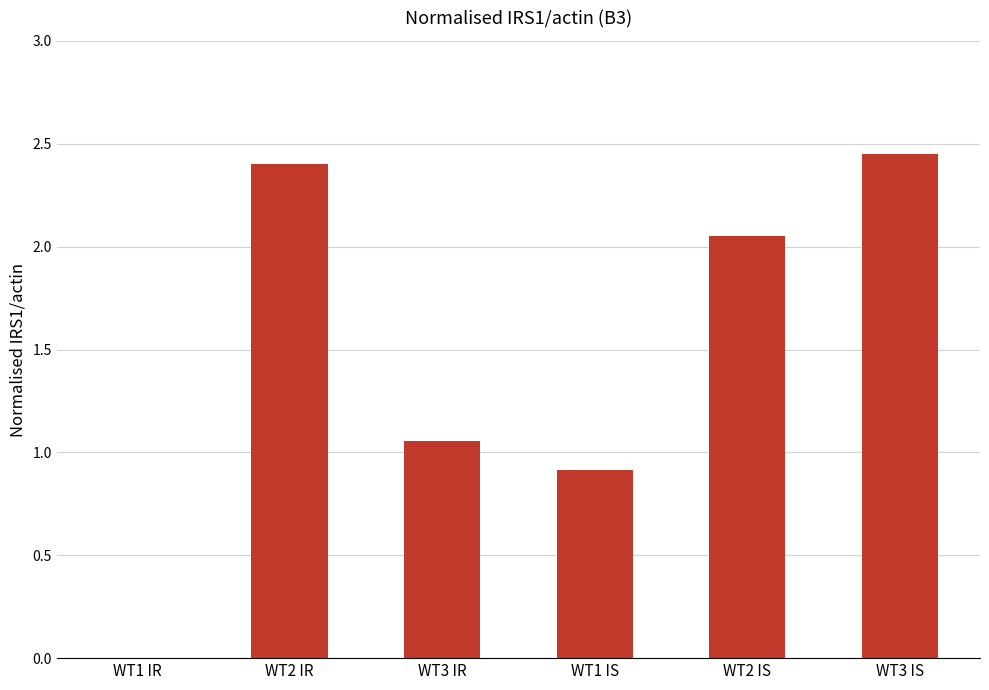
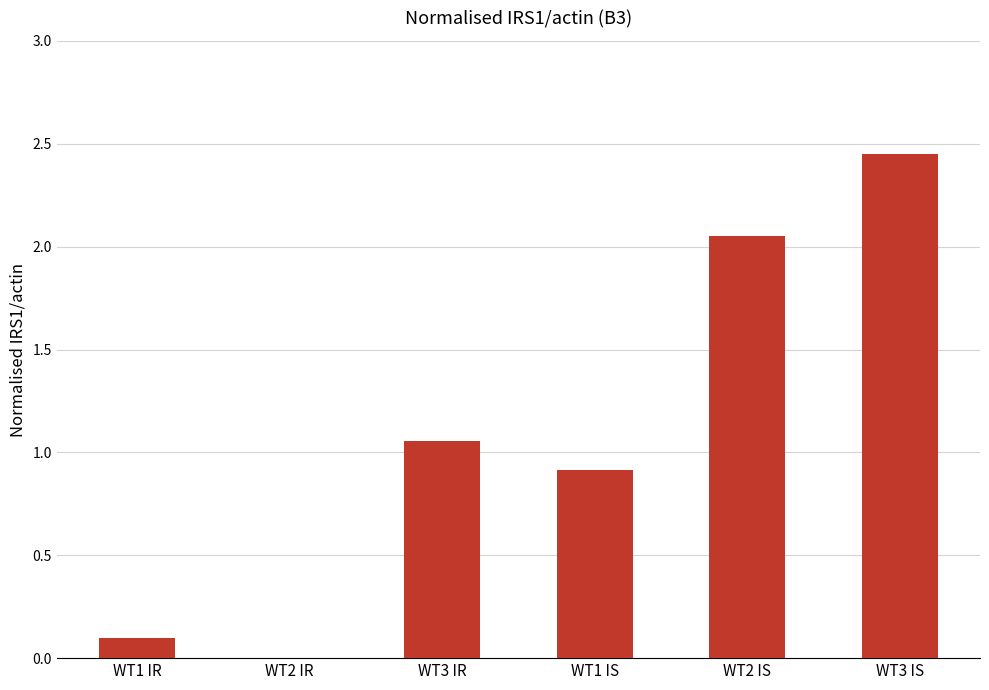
  {
-   "WT1 IR": 0.0,
-   "WT2 IR": 2.4,
+   "WT1 IR": 0.1,
+   "WT2 IR": 0.0,
    "WT3 IR": 1.06,
    "WT1 IS": 0.91,
    "WT2 IS": 2.05,
    "WT3 IS": 2.45
  }
